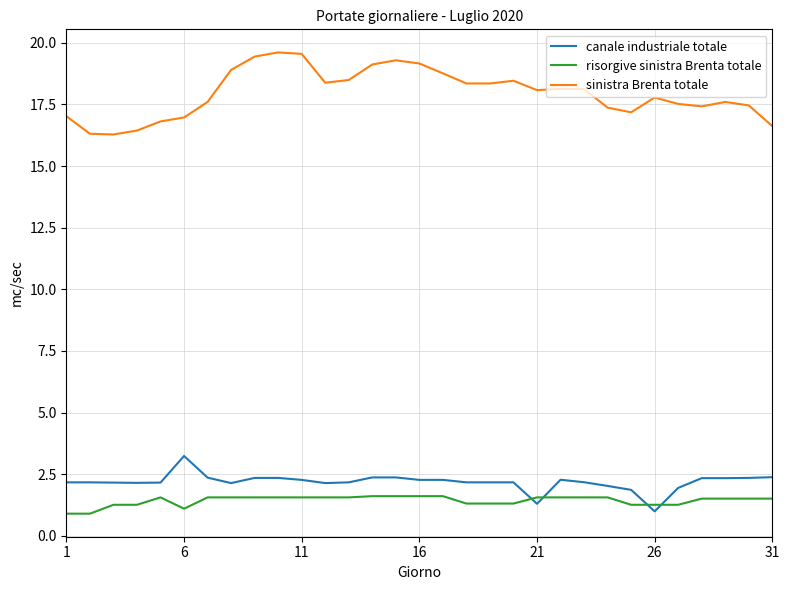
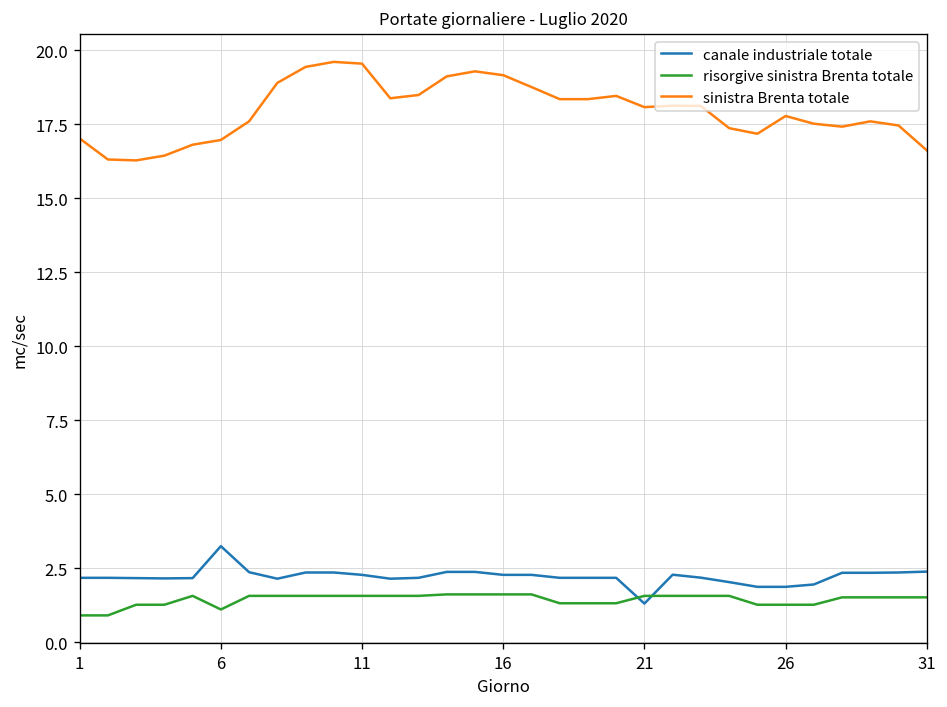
  {
    "canale industriale totale": {
      "1": 2.2,
      "6": 3.2,
      "11": 2.3,
      "16": 2.3,
      "21": 1.3,
-     "26": 1.0,
+     "26": 1.9,
      "31": 2.4
    },
    "risorgive sinistra Brenta totale": {
      "1": 0.9,
      "6": 1.1,
      "11": 1.6,
      "16": 1.6,
      "21": 1.6,
      "26": 1.3,
      "31": 1.5
    },
    "sinistra Brenta totale": {
      "1": 17.0,
      "6": 17.0,
      "11": 19.6,
      "16": 19.2,
      "21": 18.1,
      "26": 17.8,
      "31": 16.6
    }
  }
